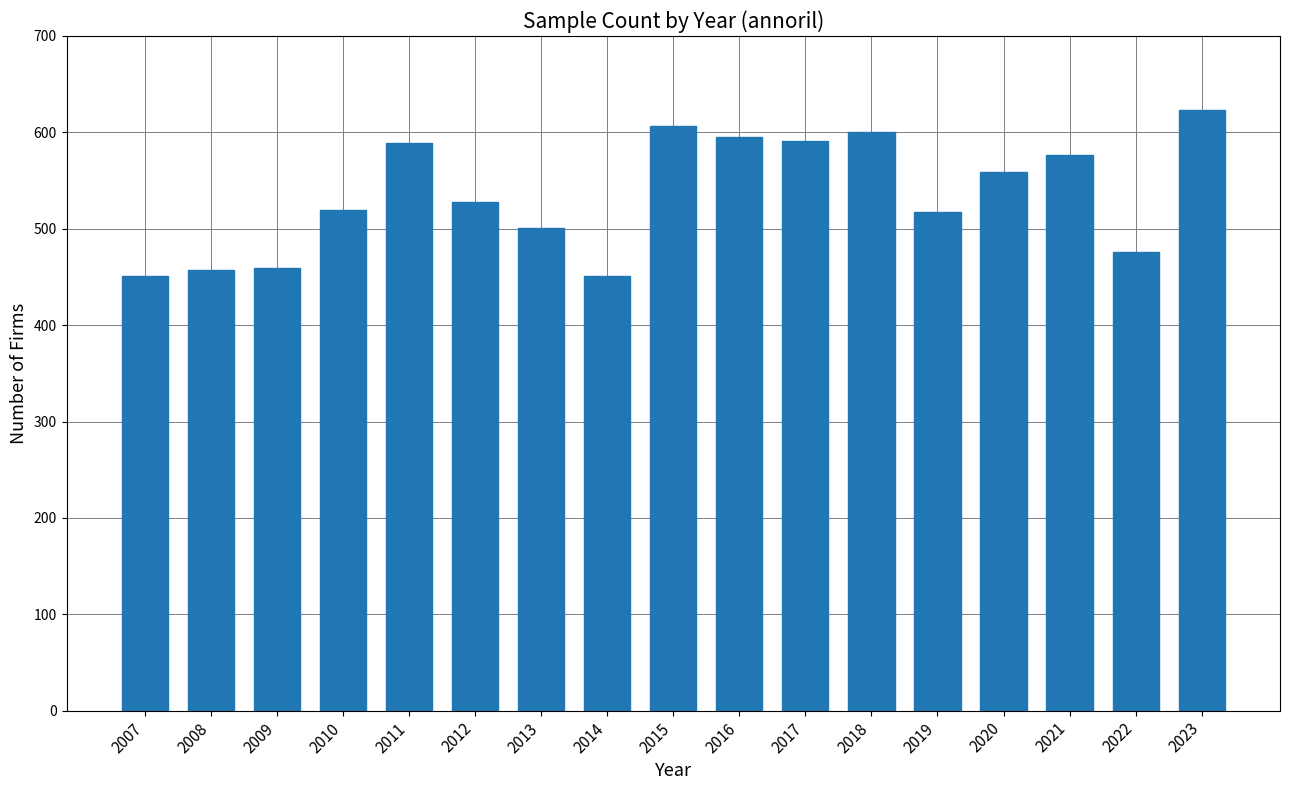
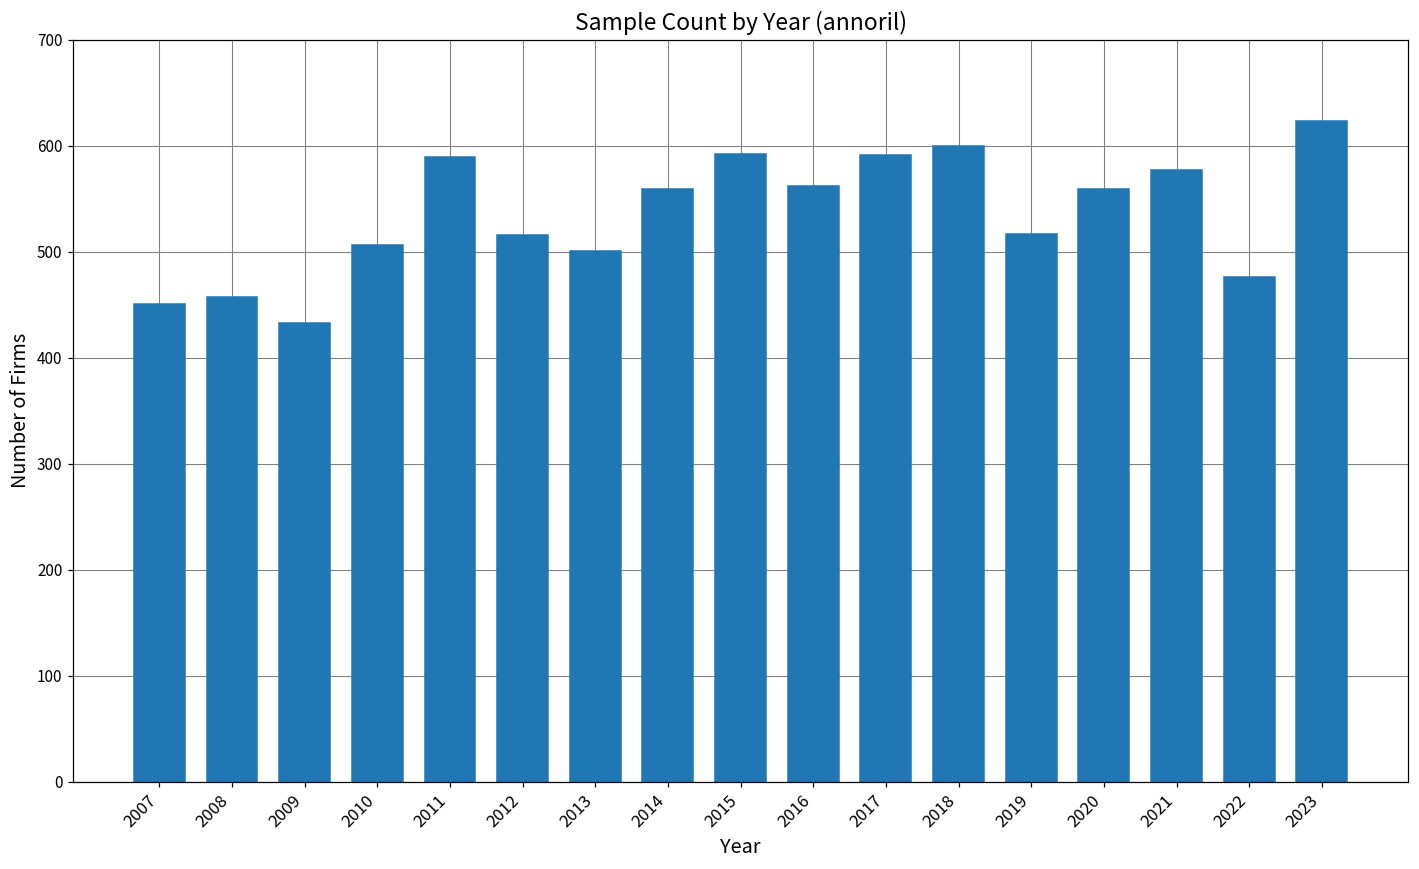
  {
    "2007": 450,
    "2008": 460,
-   "2009": 460,
-   "2010": 520,
+   "2009": 430,
+   "2010": 510,
    "2011": 590,
-   "2012": 530,
+   "2012": 520,
    "2013": 500,
-   "2014": 450,
-   "2015": 610,
-   "2016": 600,
+   "2014": 560,
+   "2015": 590,
+   "2016": 560,
    "2017": 590,
    "2018": 600,
    "2019": 520,
    "2020": 560,
    "2021": 580,
    "2022": 480,
    "2023": 620
  }
